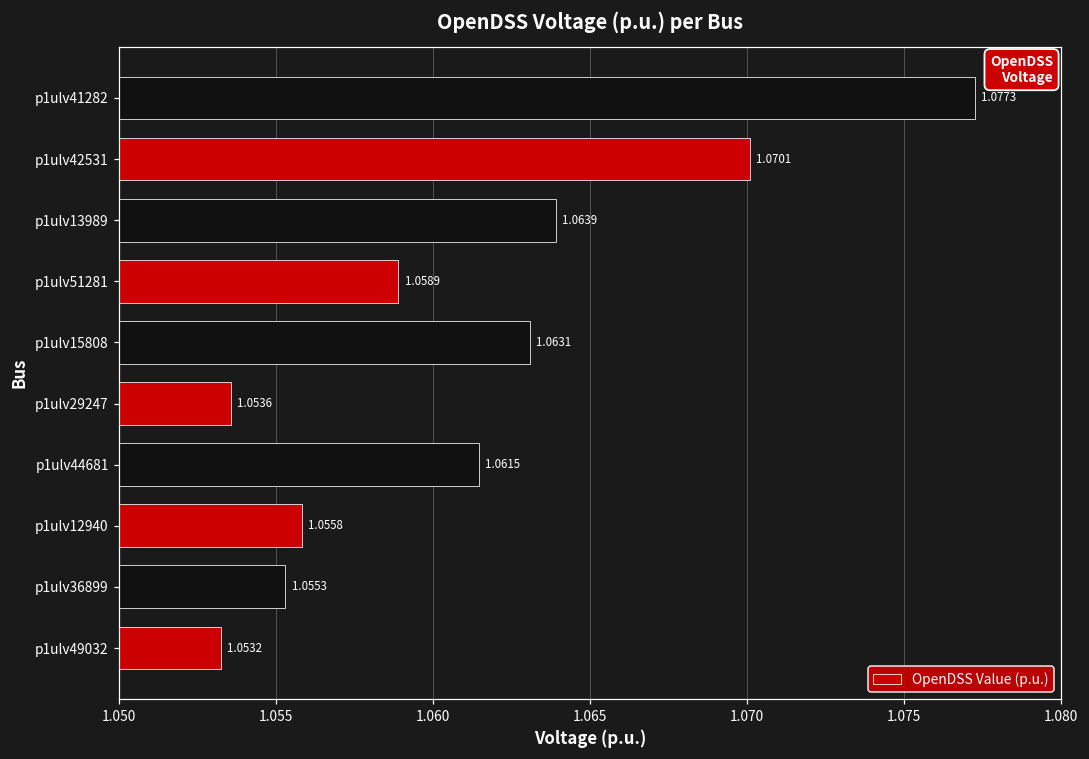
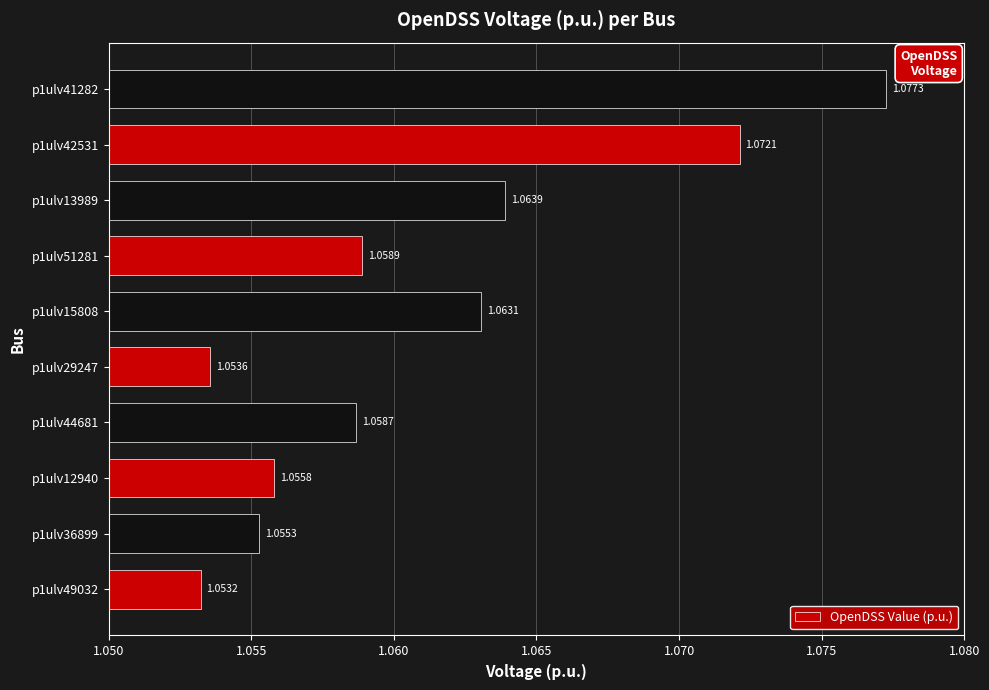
  {
-   "p1ulv42531": 1.0701,
-   "p1ulv44681": 1.0615
+   "p1ulv42531": 1.0721,
+   "p1ulv44681": 1.0587
  }
